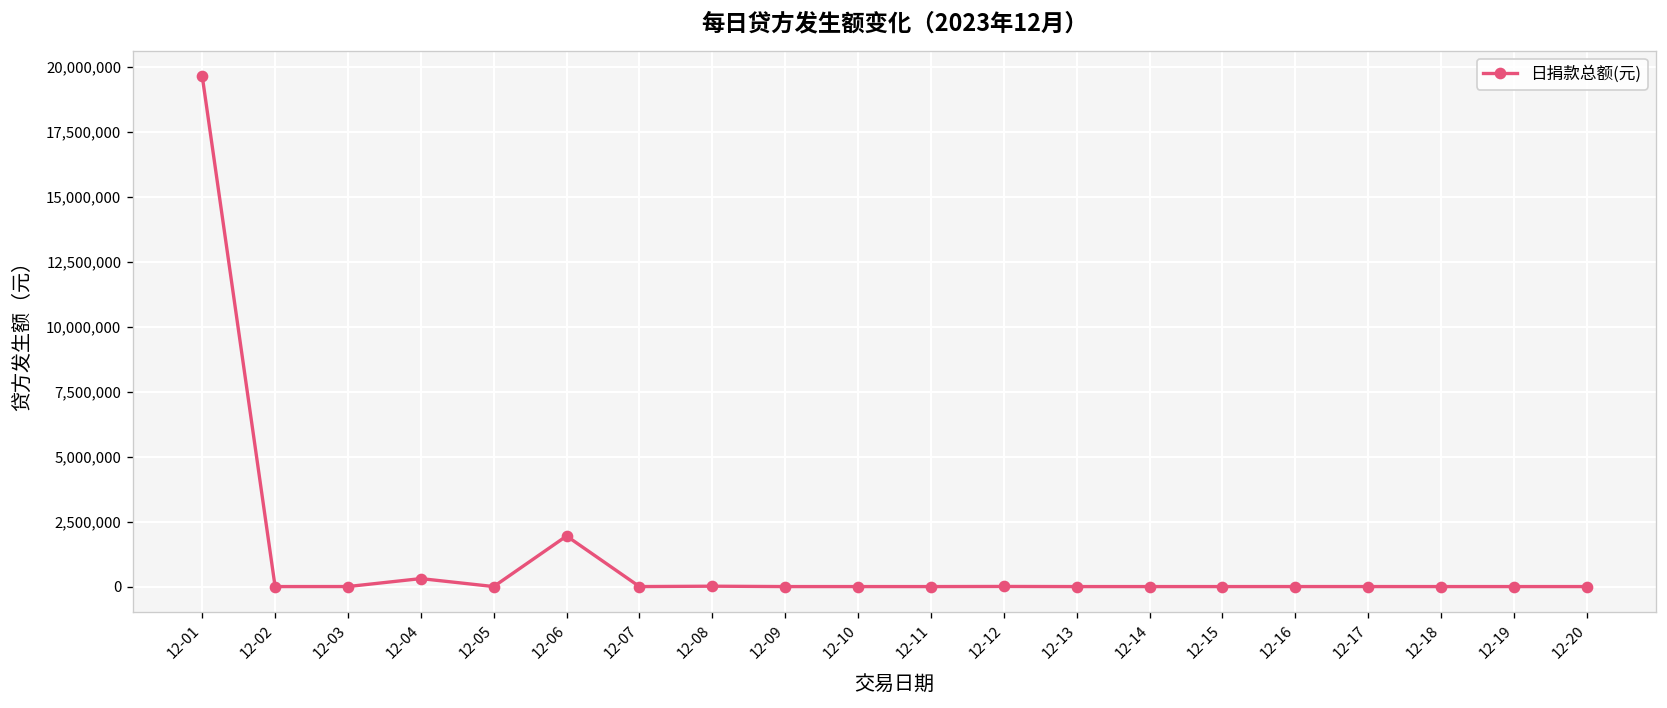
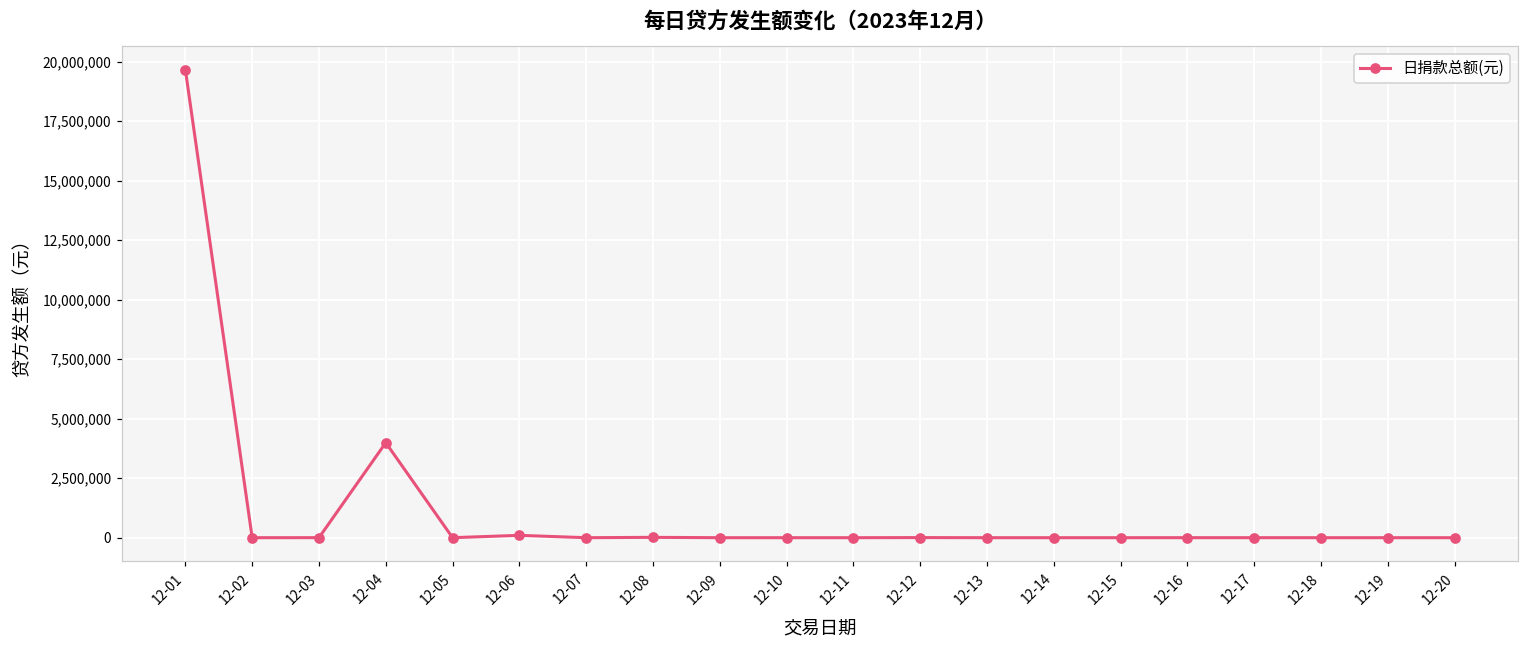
  {
    "12-01": "19,700,000",
    "12-02": "0",
    "12-03": "0",
-   "12-04": "300,000",
+   "12-04": "4,000,000",
    "12-05": "0",
-   "12-06": "1,900,000",
+   "12-06": "100,000",
    "12-07": "0",
    "12-08": "0",
    "12-09": "0",
    "12-10": "0",
    "12-11": "0",
    "12-12": "0",
    "12-13": "0",
    "12-14": "0",
    "12-15": "0",
    "12-16": "0",
    "12-17": "0",
    "12-18": "0",
    "12-19": "0",
    "12-20": "0"
  }
